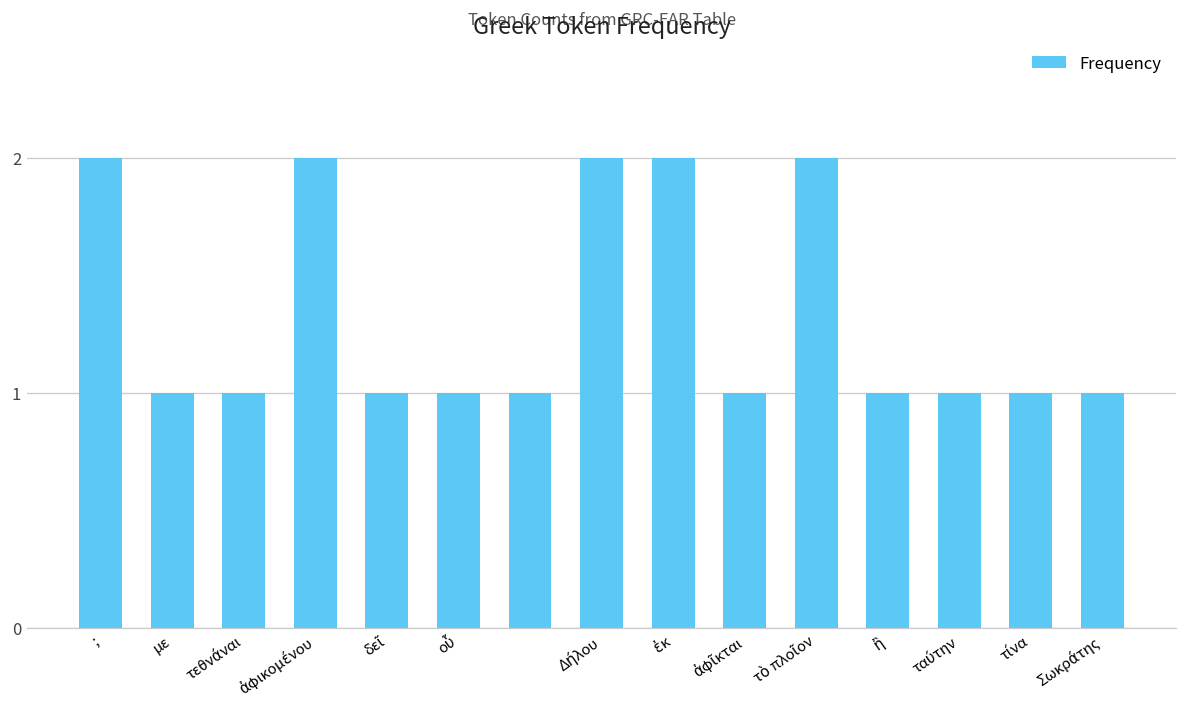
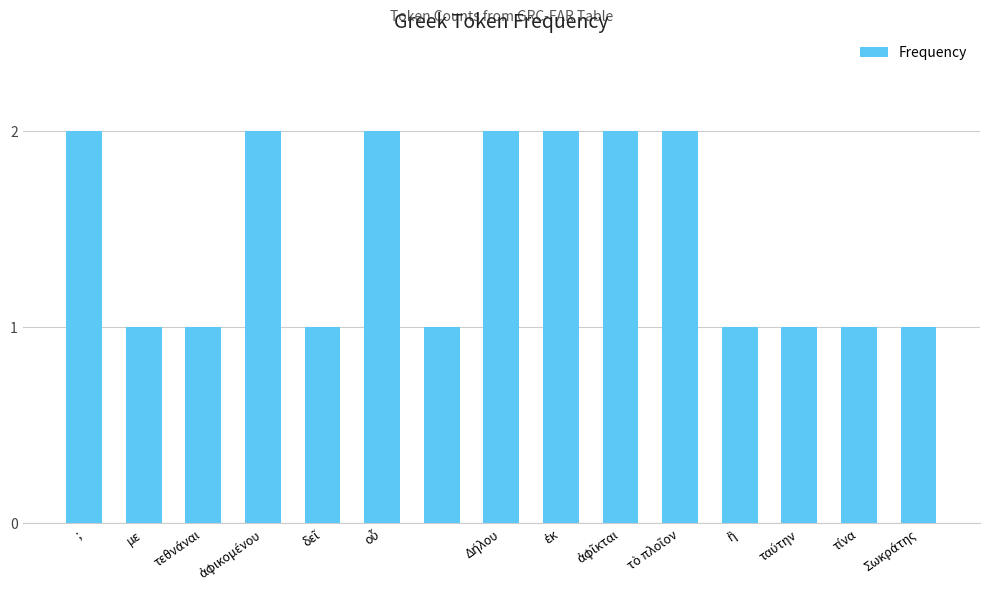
  {
    ";": 2,
    "με": 1,
    "τεθνάναι": 1,
    "ἀφικομένου": 2,
    "δεῖ": 1,
-   "οὗ": 1,
+   "οὗ": 2,
    "Δήλου": 2,
    "ἐκ": 2,
-   "ἀφῖκται": 1,
+   "ἀφῖκται": 2,
    "τὸ πλοῖον": 2,
    "ἢ": 1,
    "ταύτην": 1,
    "τίνα": 1,
    "Σωκράτης": 1
  }
